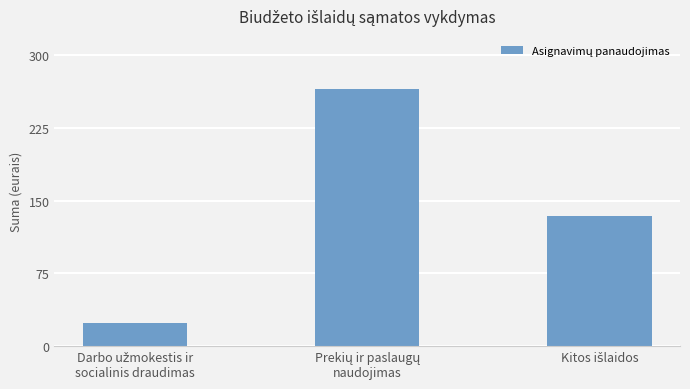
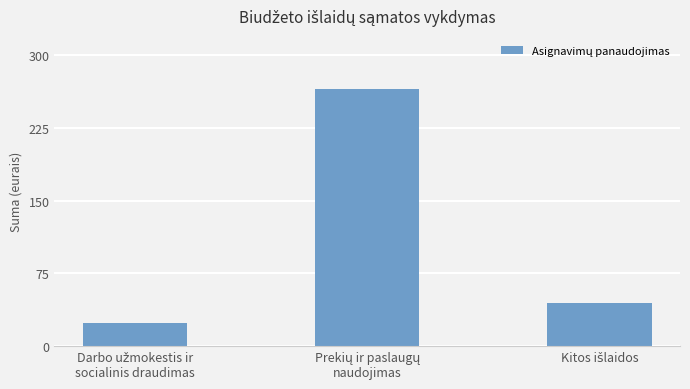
  {
    "Darbo užmokestis ir socialinis draudimas": 20,
    "Prekių ir paslaugų naudojimas": 270,
-   "Kitos išlaidos": 130
+   "Kitos išlaidos": 50
  }
